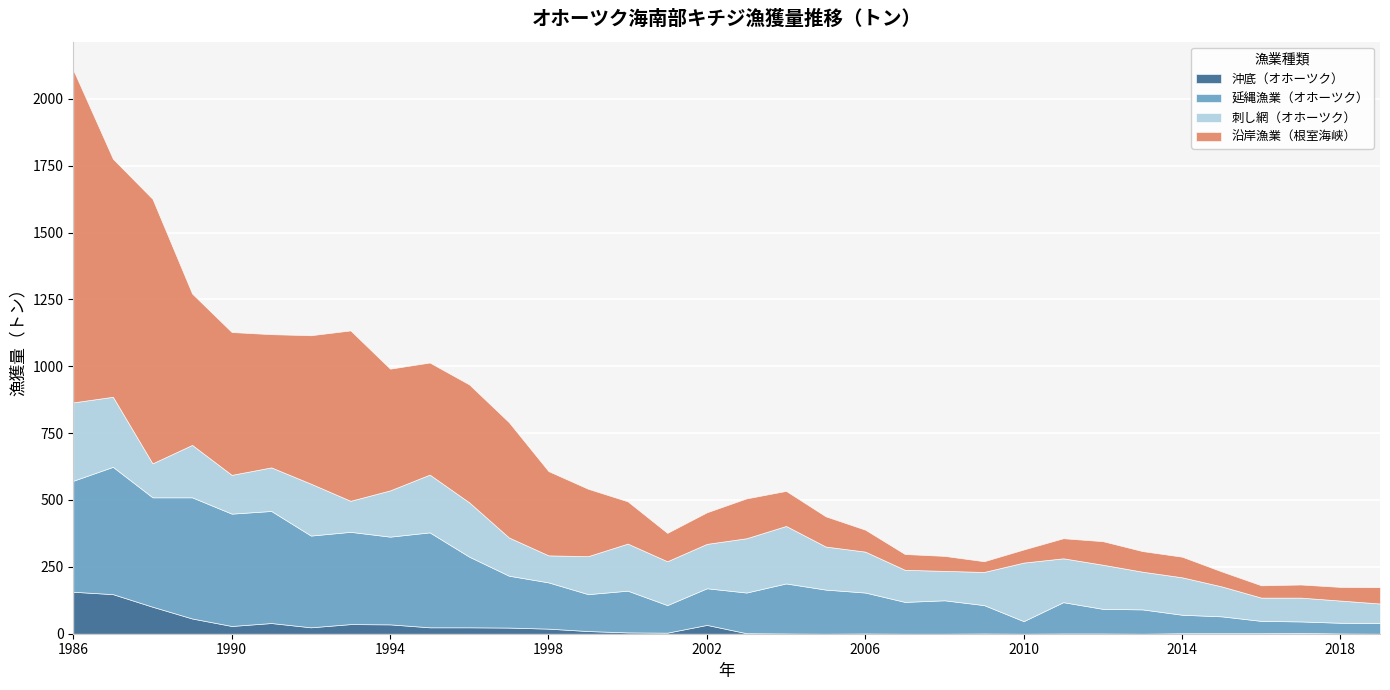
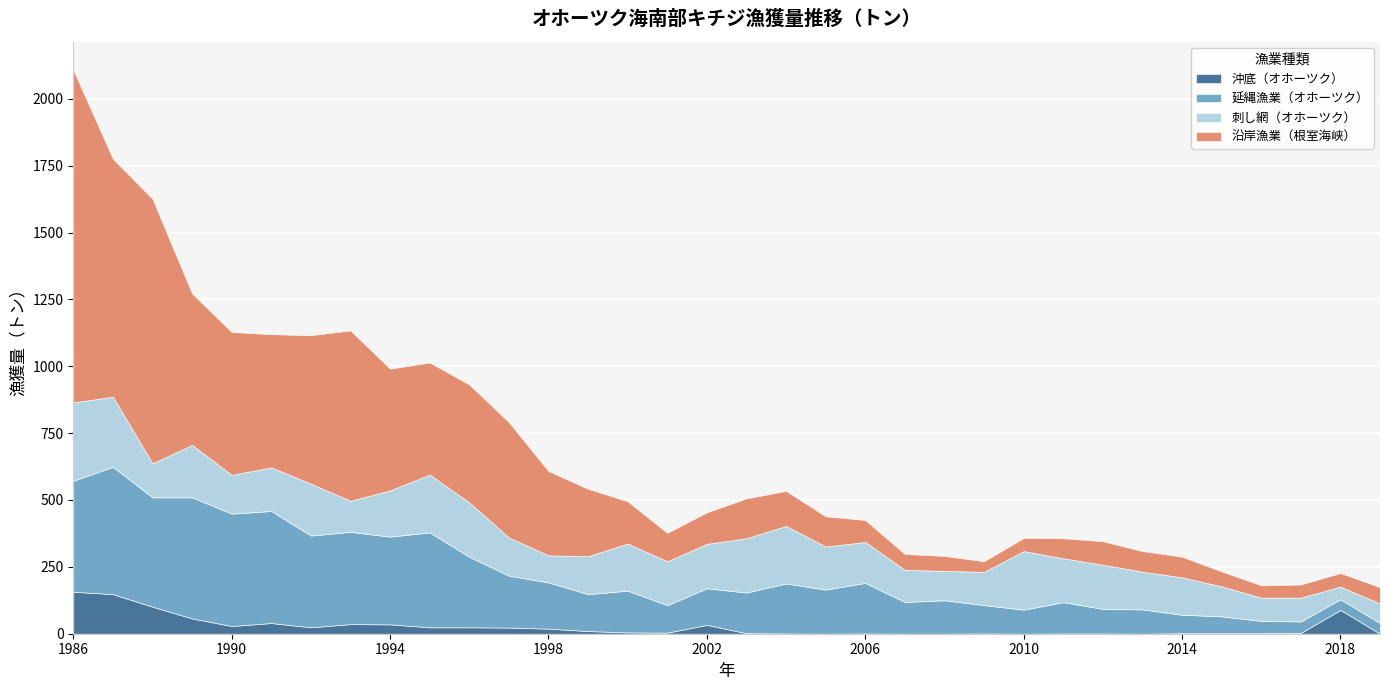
  {
    "沖底（オホーツク）": {
      "1986": 160,
      "1990": 30,
      "1994": 40,
      "1998": 20,
      "2002": 30,
      "2010": 0,
-     "2018": 0
+     "2018": 90
    },
    "延縄漁業（オホーツク）": {
      "1986": 420,
      "1990": 420,
      "1994": 330,
      "1998": 170,
      "2002": 140,
-     "2006": 150,
-     "2010": 50,
+     "2006": 190,
+     "2010": 90,
      "2014": 70,
      "2018": 40
    },
    "刺し網（オホーツク）": {
      "1986": 290,
      "1990": 150,
      "1994": 170,
      "1998": 100,
      "2002": 170,
      "2006": 150,
      "2010": 220,
      "2014": 140,
-     "2018": 80
+     "2018": 50
    },
    "沿岸漁業（根室海峡）": {
      "1986": 1240,
      "1990": 530,
      "1994": 460,
      "1998": 320,
      "2002": 120,
      "2006": 80,
      "2010": 50,
      "2014": 80,
      "2018": 50
    }
  }
